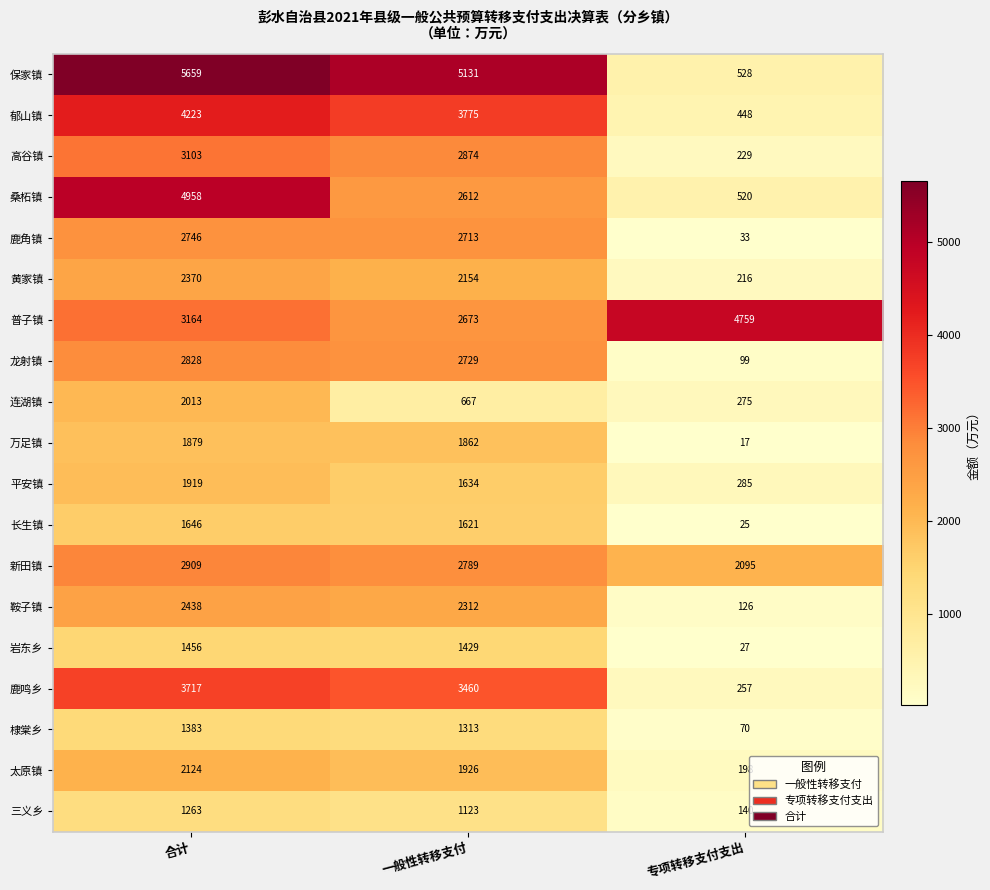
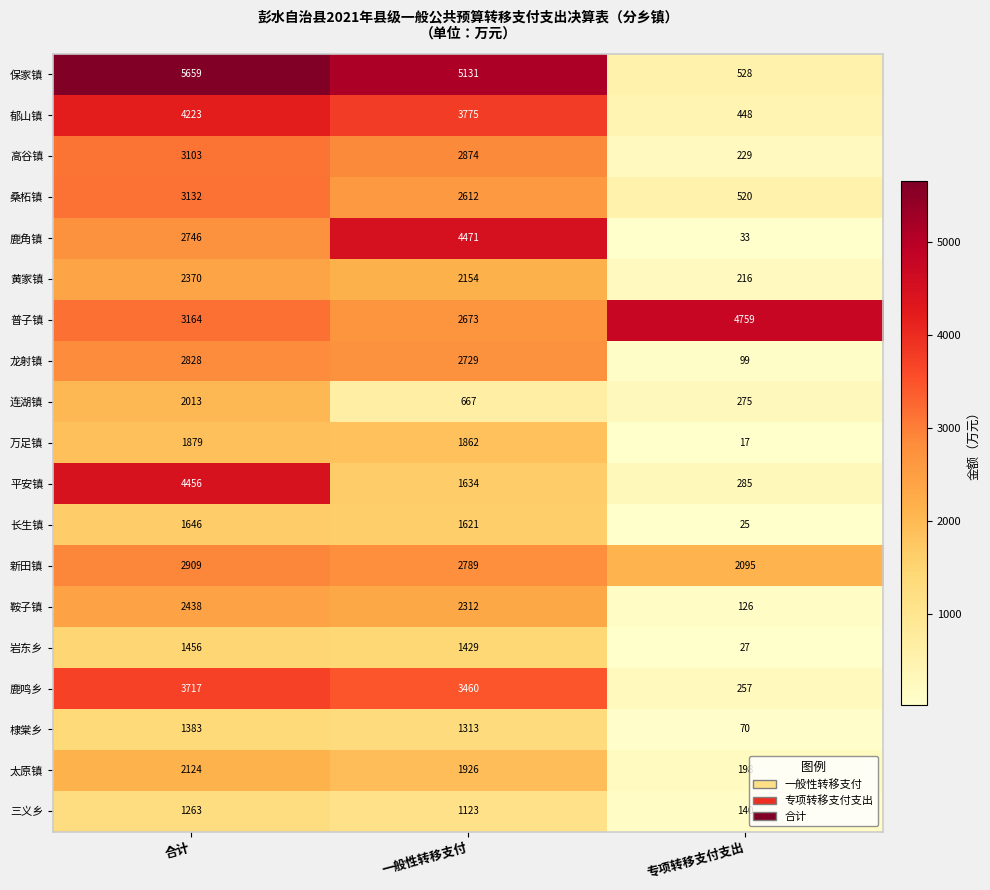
  {
    "保家镇": {
      "合计": 5659,
      "一般性转移支付": 5131,
      "专项转移支付支出": 528
    },
    "郁山镇": {
      "合计": 4223,
      "一般性转移支付": 3775,
      "专项转移支付支出": 448
    },
    "高谷镇": {
      "合计": 3103,
      "一般性转移支付": 2874,
      "专项转移支付支出": 229
    },
    "桑柘镇": {
-     "合计": 4958,
+     "合计": 3132,
      "一般性转移支付": 2612,
      "专项转移支付支出": 520
    },
    "鹿角镇": {
      "合计": 2746,
-     "一般性转移支付": 2713,
+     "一般性转移支付": 4471,
      "专项转移支付支出": 33
    },
    "黄家镇": {
      "合计": 2370,
      "一般性转移支付": 2154,
      "专项转移支付支出": 216
    },
    "普子镇": {
      "合计": 3164,
      "一般性转移支付": 2673,
      "专项转移支付支出": 4759
    },
    "龙射镇": {
      "合计": 2828,
      "一般性转移支付": 2729,
      "专项转移支付支出": 99
    },
    "连湖镇": {
      "合计": 2013,
      "一般性转移支付": 667,
      "专项转移支付支出": 275
    },
    "万足镇": {
      "合计": 1879,
      "一般性转移支付": 1862,
      "专项转移支付支出": 17
    },
    "平安镇": {
-     "合计": 1919,
+     "合计": 4456,
      "一般性转移支付": 1634,
      "专项转移支付支出": 285
    },
    "长生镇": {
      "合计": 1646,
      "一般性转移支付": 1621,
      "专项转移支付支出": 25
    },
    "新田镇": {
      "合计": 2909,
      "一般性转移支付": 2789,
      "专项转移支付支出": 2095
    },
    "鞍子镇": {
      "合计": 2438,
      "一般性转移支付": 2312,
      "专项转移支付支出": 126
    },
    "岩东乡": {
      "合计": 1456,
      "一般性转移支付": 1429,
      "专项转移支付支出": 27
    },
    "鹿鸣乡": {
      "合计": 3717,
      "一般性转移支付": 3460,
      "专项转移支付支出": 257
    },
    "棣棠乡": {
      "合计": 1383,
      "一般性转移支付": 1313,
      "专项转移支付支出": 70
    },
    "太原镇": {
      "合计": 2124,
      "一般性转移支付": 1926
    },
    "三义乡": {
      "合计": 1263,
      "一般性转移支付": 1123
    }
  }
